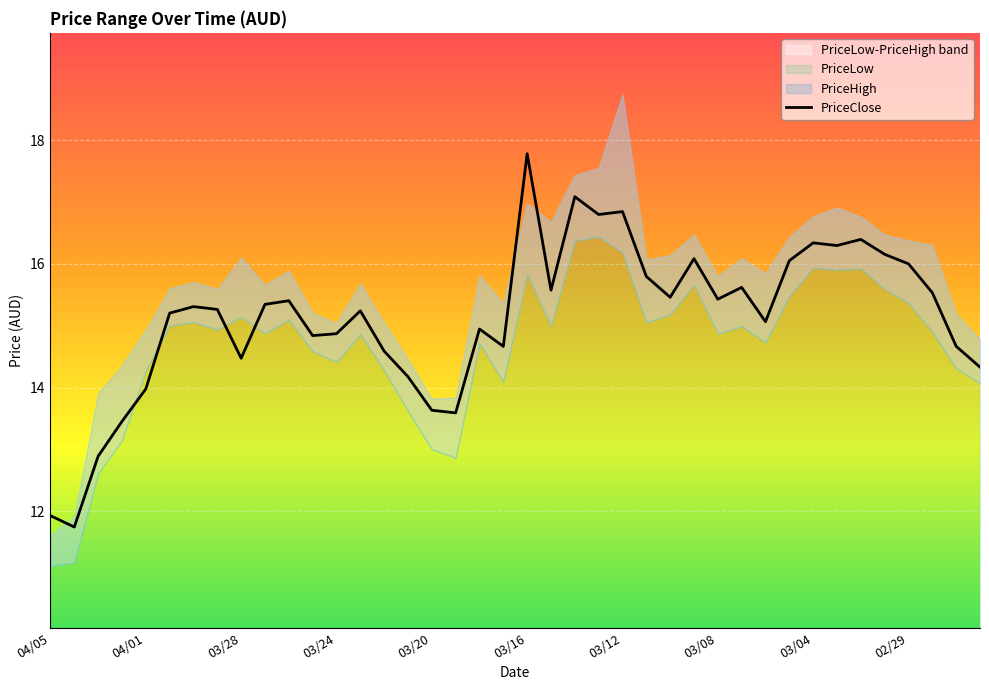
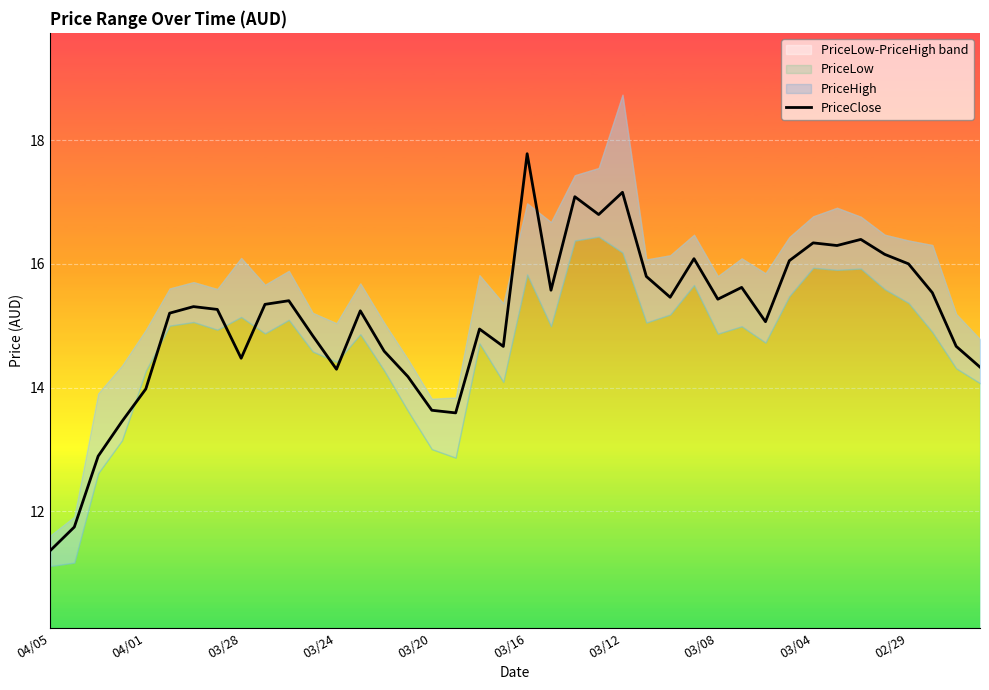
  {
    "PriceClose": {
-     "04/05": 11.9,
+     "04/05": 11.4,
      "04/01": 14.0,
      "03/28": 14.5,
-     "03/24": 14.9,
+     "03/24": 14.3,
      "03/20": 13.6,
      "03/16": 17.8,
-     "03/12": 16.8,
+     "03/12": 17.2,
      "03/08": 15.4,
      "03/04": 16.3,
      "02/29": 16.0
    }
  }
